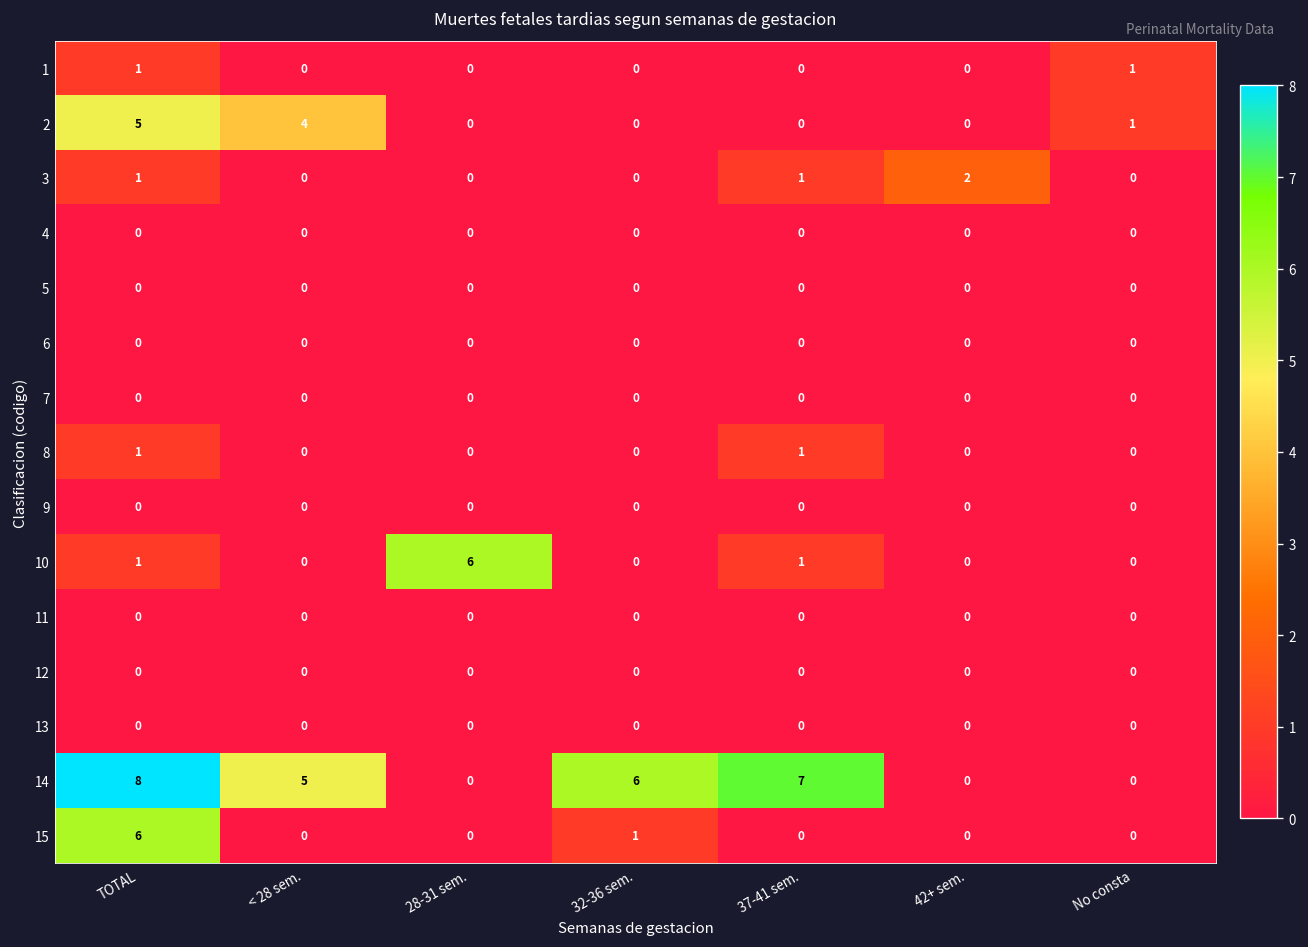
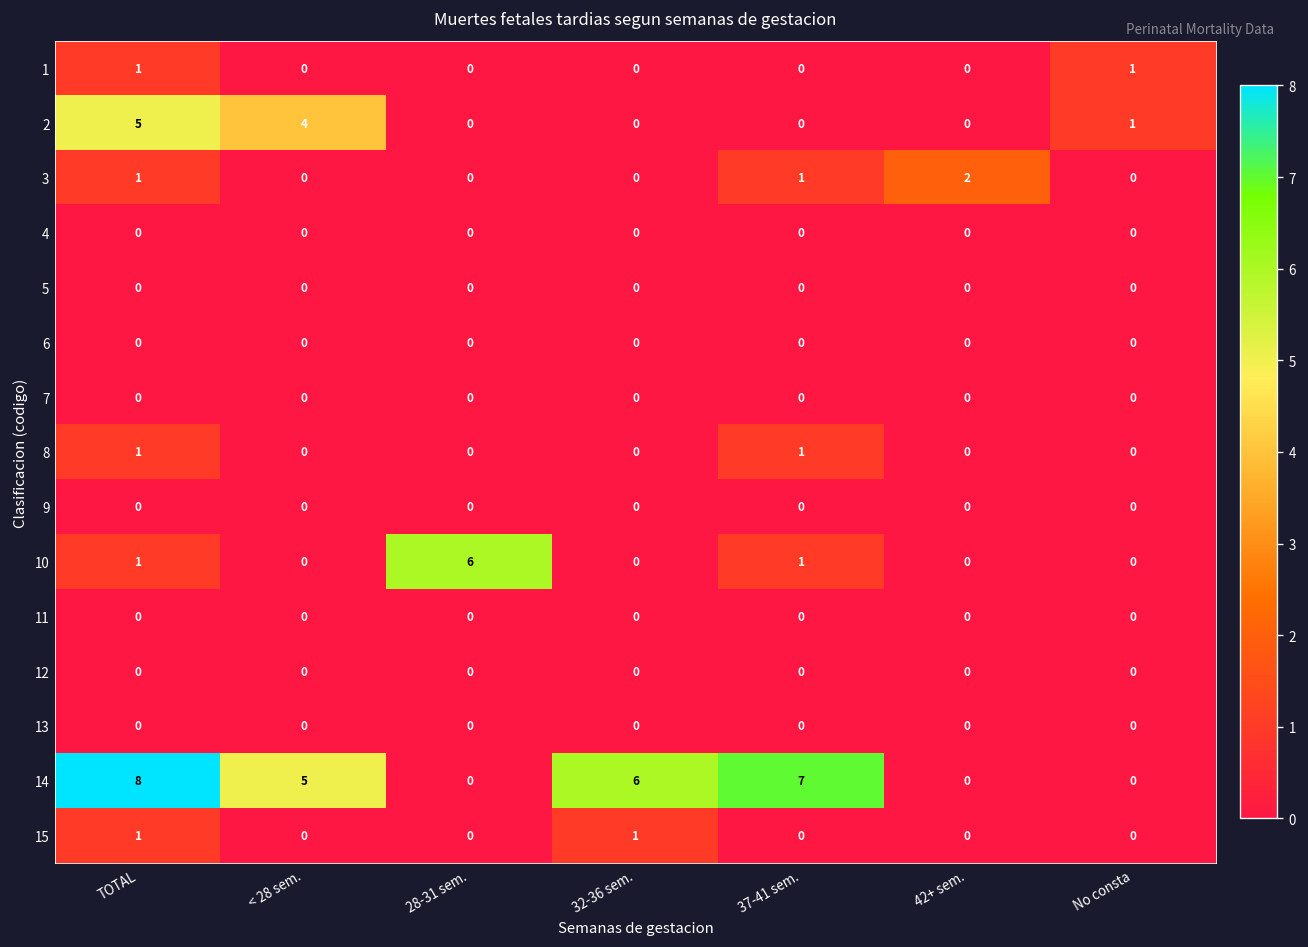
  {
    "1": {
      "TOTAL": 1,
      "< 28 sem.": 0,
      "28-31 sem.": 0,
      "32-36 sem.": 0,
      "37-41 sem.": 0,
      "42+ sem.": 0,
      "No consta": 1
    },
    "2": {
      "TOTAL": 5,
      "< 28 sem.": 4,
      "28-31 sem.": 0,
      "32-36 sem.": 0,
      "37-41 sem.": 0,
      "42+ sem.": 0,
      "No consta": 1
    },
    "3": {
      "TOTAL": 1,
      "< 28 sem.": 0,
      "28-31 sem.": 0,
      "32-36 sem.": 0,
      "37-41 sem.": 1,
      "42+ sem.": 2,
      "No consta": 0
    },
    "4": {
      "TOTAL": 0,
      "< 28 sem.": 0,
      "28-31 sem.": 0,
      "32-36 sem.": 0,
      "37-41 sem.": 0,
      "42+ sem.": 0,
      "No consta": 0
    },
    "5": {
      "TOTAL": 0,
      "< 28 sem.": 0,
      "28-31 sem.": 0,
      "32-36 sem.": 0,
      "37-41 sem.": 0,
      "42+ sem.": 0,
      "No consta": 0
    },
    "6": {
      "TOTAL": 0,
      "< 28 sem.": 0,
      "28-31 sem.": 0,
      "32-36 sem.": 0,
      "37-41 sem.": 0,
      "42+ sem.": 0,
      "No consta": 0
    },
    "7": {
      "TOTAL": 0,
      "< 28 sem.": 0,
      "28-31 sem.": 0,
      "32-36 sem.": 0,
      "37-41 sem.": 0,
      "42+ sem.": 0,
      "No consta": 0
    },
    "8": {
      "TOTAL": 1,
      "< 28 sem.": 0,
      "28-31 sem.": 0,
      "32-36 sem.": 0,
      "37-41 sem.": 1,
      "42+ sem.": 0,
      "No consta": 0
    },
    "9": {
      "TOTAL": 0,
      "< 28 sem.": 0,
      "28-31 sem.": 0,
      "32-36 sem.": 0,
      "37-41 sem.": 0,
      "42+ sem.": 0,
      "No consta": 0
    },
    "10": {
      "TOTAL": 1,
      "< 28 sem.": 0,
      "28-31 sem.": 6,
      "32-36 sem.": 0,
      "37-41 sem.": 1,
      "42+ sem.": 0,
      "No consta": 0
    },
    "11": {
      "TOTAL": 0,
      "< 28 sem.": 0,
      "28-31 sem.": 0,
      "32-36 sem.": 0,
      "37-41 sem.": 0,
      "42+ sem.": 0,
      "No consta": 0
    },
    "12": {
      "TOTAL": 0,
      "< 28 sem.": 0,
      "28-31 sem.": 0,
      "32-36 sem.": 0,
      "37-41 sem.": 0,
      "42+ sem.": 0,
      "No consta": 0
    },
    "13": {
      "TOTAL": 0,
      "< 28 sem.": 0,
      "28-31 sem.": 0,
      "32-36 sem.": 0,
      "37-41 sem.": 0,
      "42+ sem.": 0,
      "No consta": 0
    },
    "14": {
      "TOTAL": 8,
      "< 28 sem.": 5,
      "28-31 sem.": 0,
      "32-36 sem.": 6,
      "37-41 sem.": 7,
      "42+ sem.": 0,
      "No consta": 0
    },
    "15": {
-     "TOTAL": 6,
+     "TOTAL": 1,
      "< 28 sem.": 0,
      "28-31 sem.": 0,
      "32-36 sem.": 1,
      "37-41 sem.": 0,
      "42+ sem.": 0,
      "No consta": 0
    }
  }
